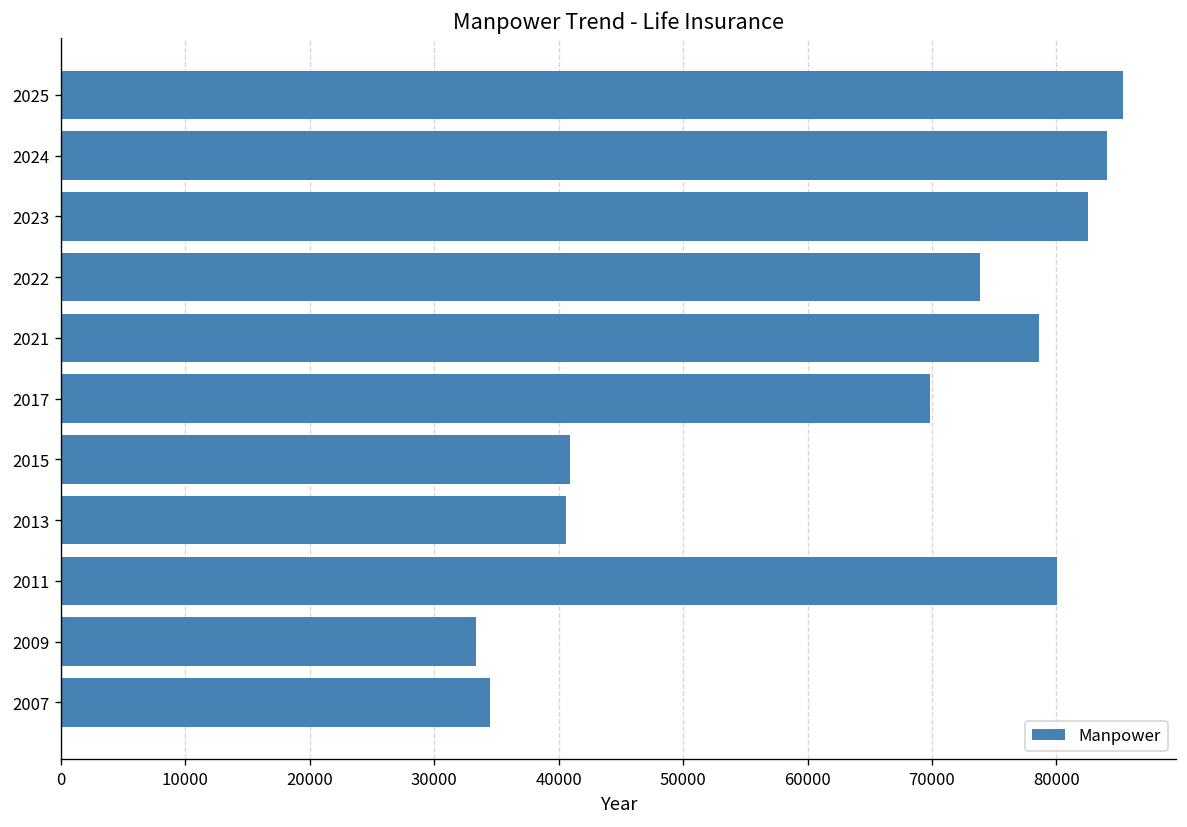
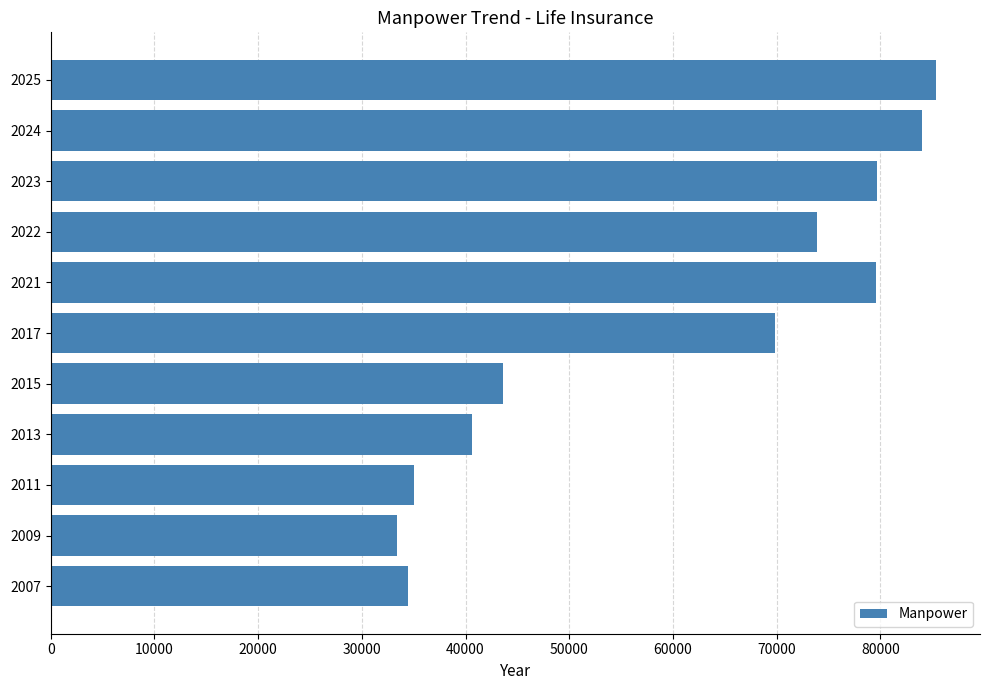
  {
    "2025": 85300,
    "2024": 84000,
-   "2023": 82500,
+   "2023": 79700,
    "2022": 73900,
-   "2021": 78600,
+   "2021": 79600,
    "2017": 69900,
-   "2015": 40900,
+   "2015": 43600,
    "2013": 40600,
-   "2011": 80100,
+   "2011": 35000,
    "2009": 33400,
    "2007": 34500
  }
